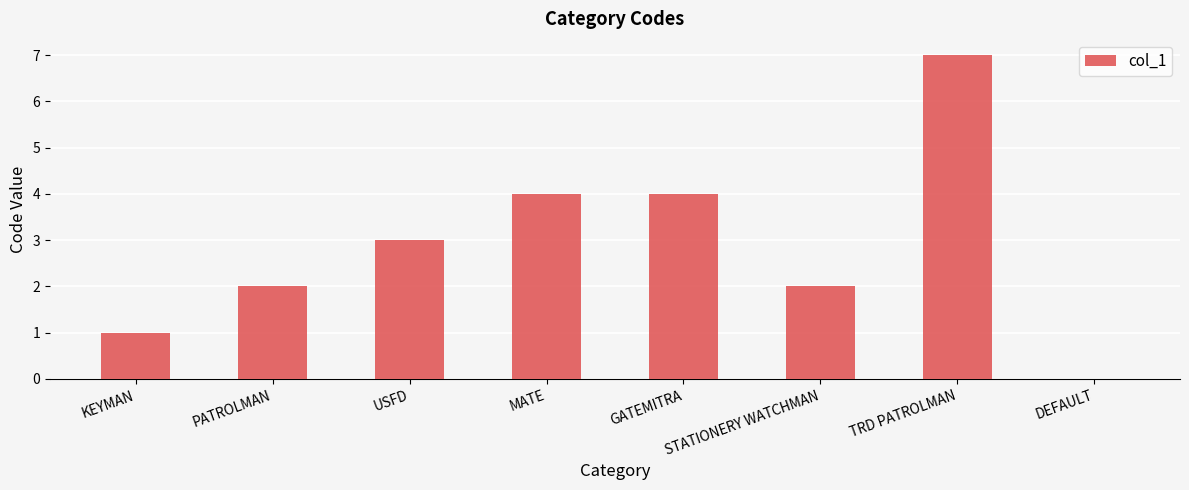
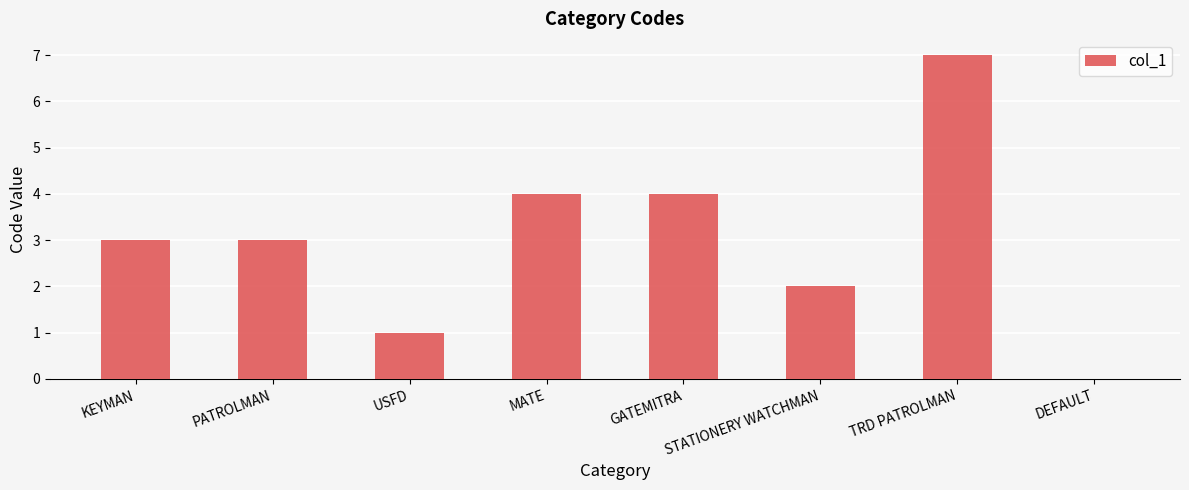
  {
-   "KEYMAN": 1,
-   "PATROLMAN": 2,
-   "USFD": 3,
+   "KEYMAN": 3,
+   "PATROLMAN": 3,
+   "USFD": 1,
    "MATE": 4,
    "GATEMITRA": 4,
    "STATIONERY WATCHMAN": 2,
    "TRD PATROLMAN": 7,
    "DEFAULT": 0
  }
